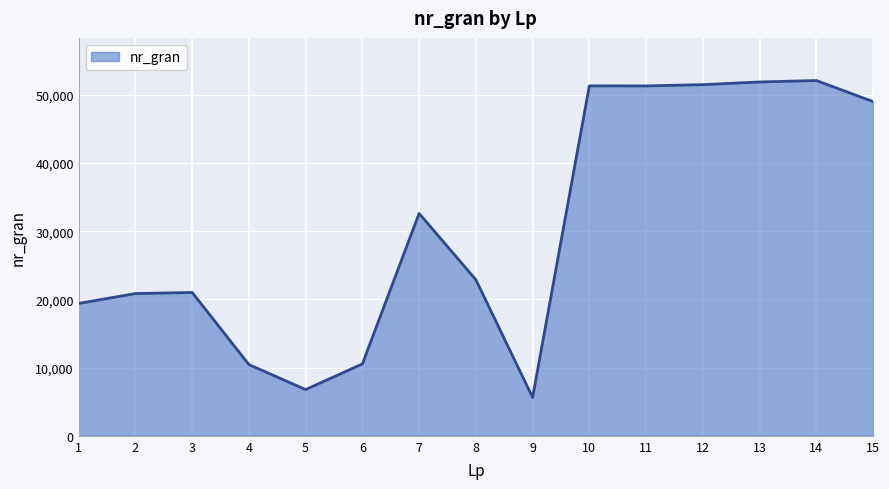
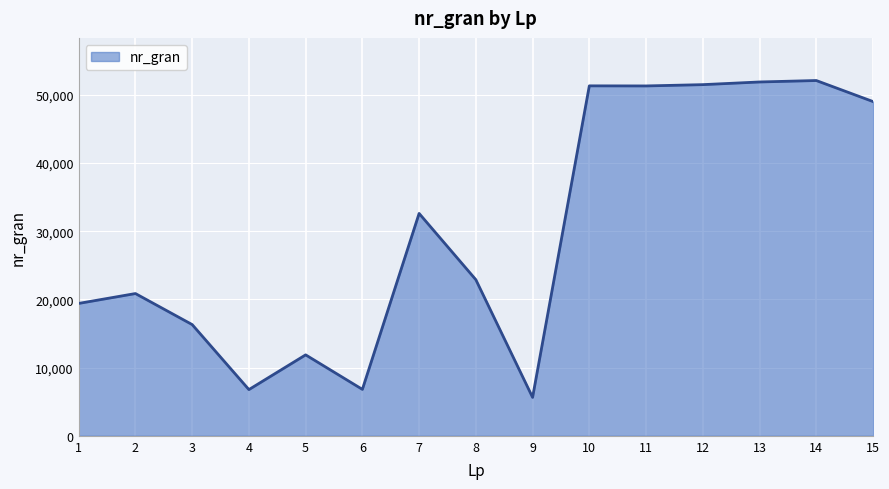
  {
    "1": "19,000",
    "2": "21,000",
-   "3": "21,000",
-   "4": "10,000",
-   "5": "7,000",
-   "6": "11,000",
+   "3": "16,000",
+   "4": "7,000",
+   "5": "12,000",
+   "6": "7,000",
    "7": "33,000",
    "8": "23,000",
    "9": "6,000",
    "10": "51,000",
    "11": "51,000",
    "12": "52,000",
    "13": "52,000",
    "14": "52,000",
    "15": "49,000"
  }
